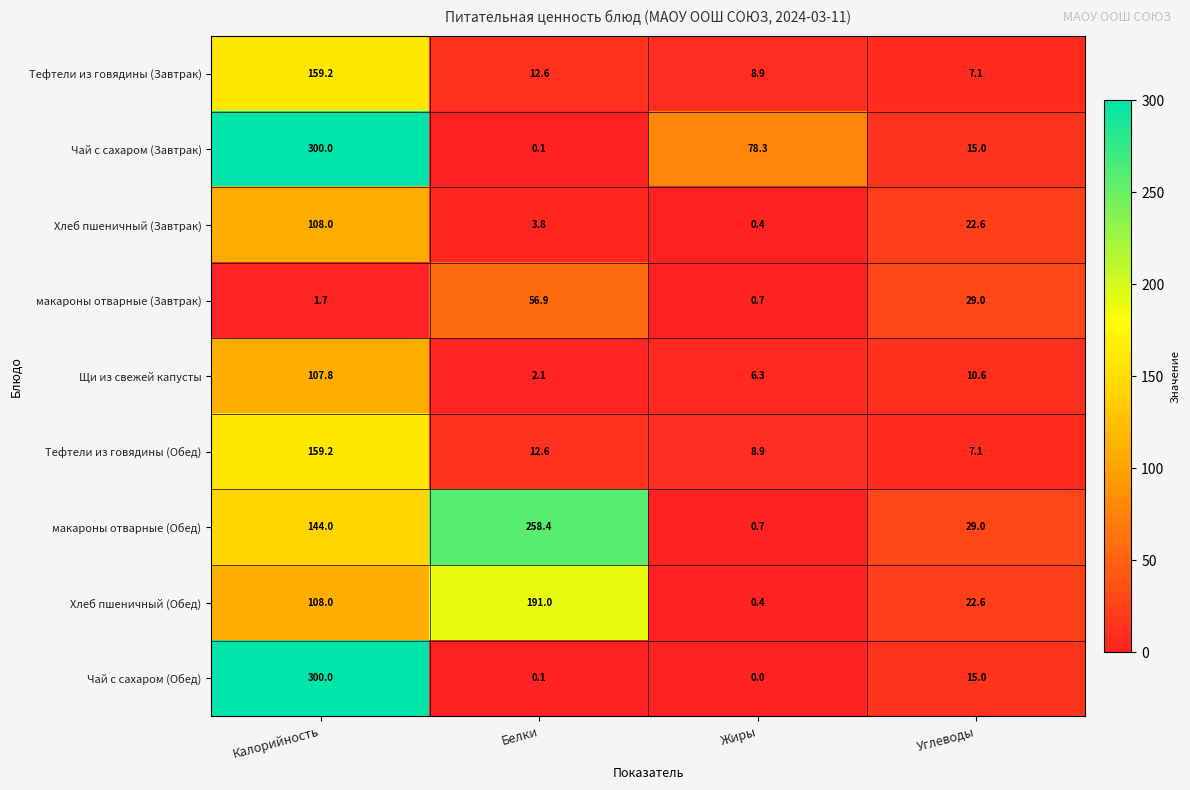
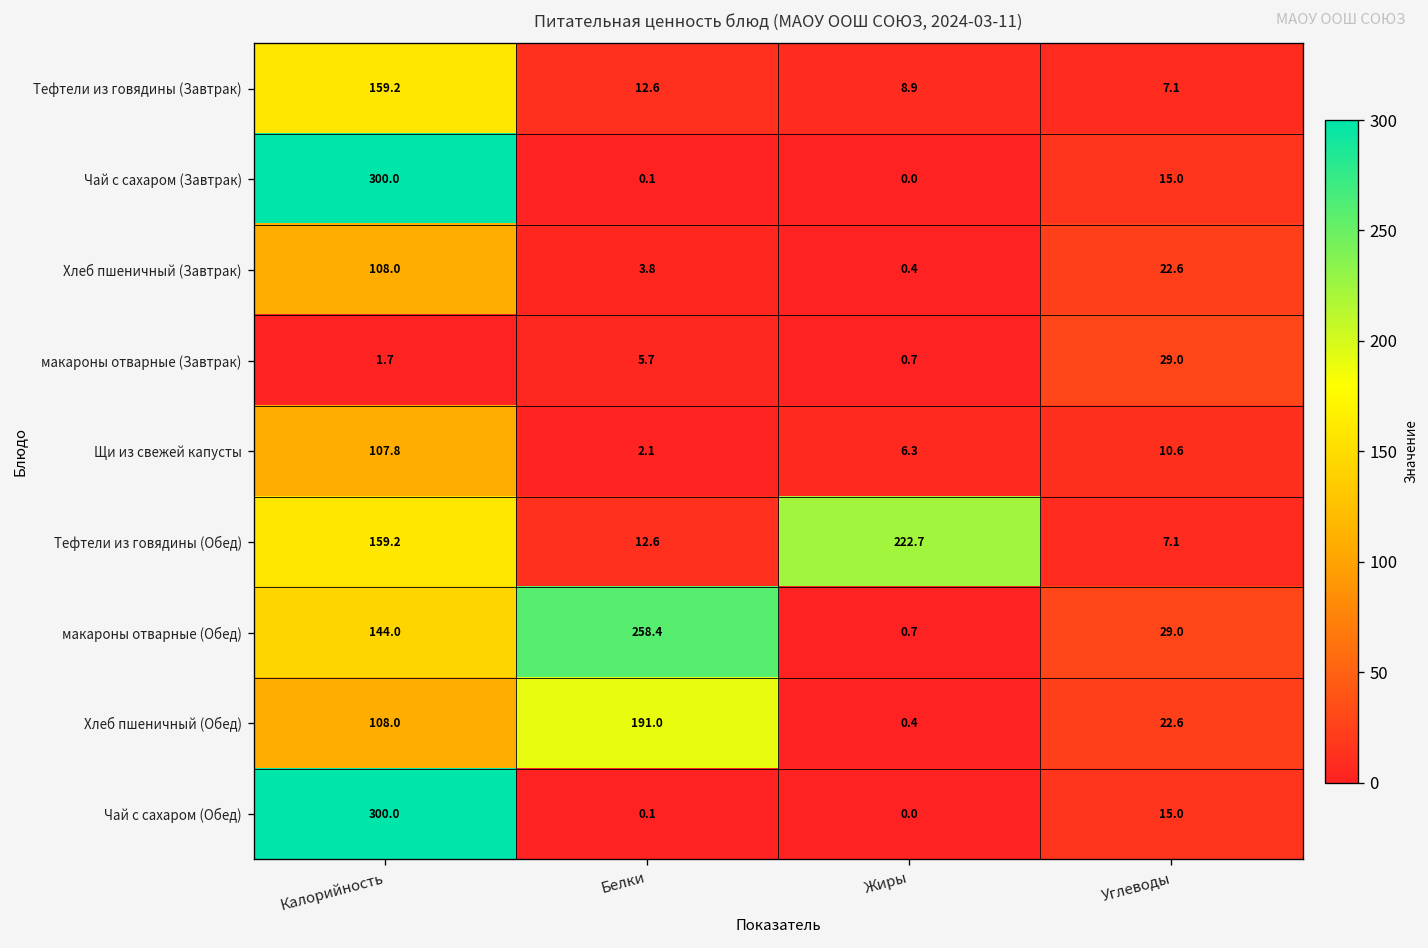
  {
    "Тефтели из говядины (Завтрак)": {
      "Калорийность": 159.2,
      "Белки": 12.6,
      "Жиры": 8.9,
      "Углеводы": 7.1
    },
    "Чай с сахаром (Завтрак)": {
      "Калорийность": 300.0,
      "Белки": 0.1,
-     "Жиры": 78.3,
+     "Жиры": 0.0,
      "Углеводы": 15.0
    },
    "Хлеб пшеничный (Завтрак)": {
      "Калорийность": 108.0,
      "Белки": 3.8,
      "Жиры": 0.4,
      "Углеводы": 22.6
    },
    "макароны отварные (Завтрак)": {
      "Калорийность": 1.7,
-     "Белки": 56.9,
+     "Белки": 5.7,
      "Жиры": 0.7,
      "Углеводы": 29.0
    },
    "Щи из свежей капусты": {
      "Калорийность": 107.8,
      "Белки": 2.1,
      "Жиры": 6.3,
      "Углеводы": 10.6
    },
    "Тефтели из говядины (Обед)": {
      "Калорийность": 159.2,
      "Белки": 12.6,
-     "Жиры": 8.9,
+     "Жиры": 222.7,
      "Углеводы": 7.1
    },
    "макароны отварные (Обед)": {
      "Калорийность": 144.0,
      "Белки": 258.4,
      "Жиры": 0.7,
      "Углеводы": 29.0
    },
    "Хлеб пшеничный (Обед)": {
      "Калорийность": 108.0,
      "Белки": 191.0,
      "Жиры": 0.4,
      "Углеводы": 22.6
    },
    "Чай с сахаром (Обед)": {
      "Калорийность": 300.0,
      "Белки": 0.1,
      "Жиры": 0.0,
      "Углеводы": 15.0
    }
  }
